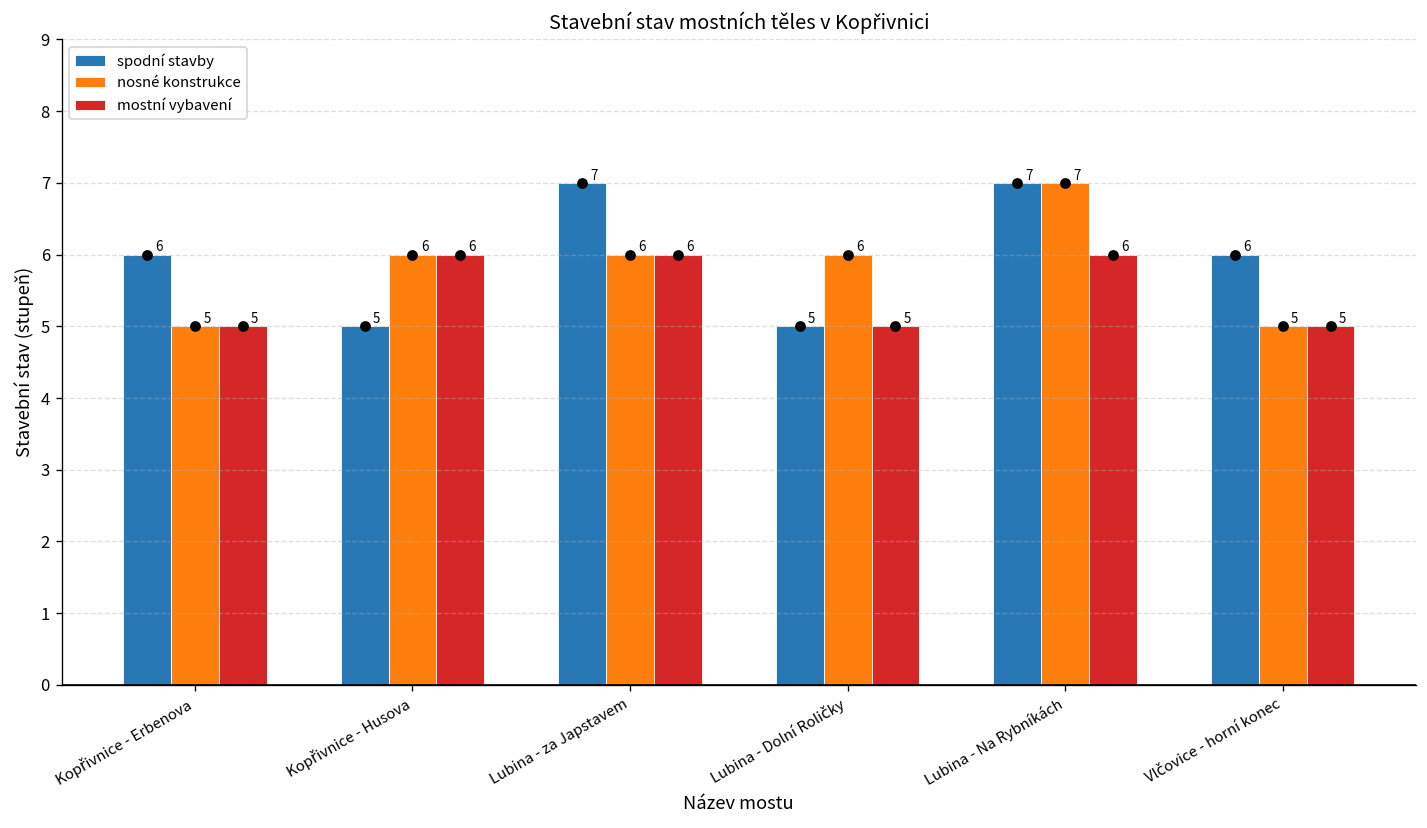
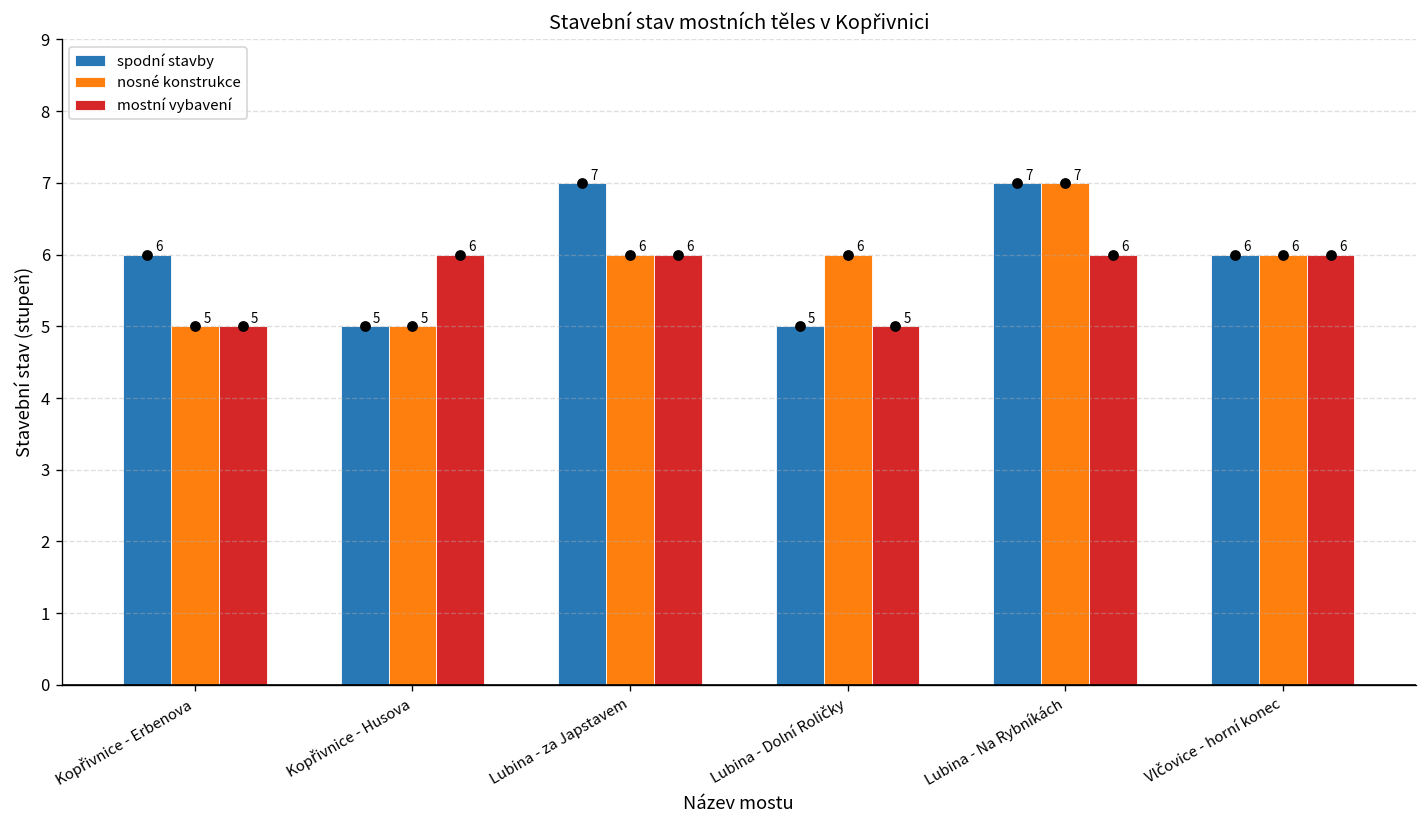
  {
    "spodní stavby": {
      "Kopřivnice - Erbenova": 6,
      "Kopřivnice - Husova": 5,
      "Lubina - za Japstavem": 7,
      "Lubina - Dolní Roličky": 5,
      "Lubina - Na Rybníkách": 7,
      "Vlčovice - horní konec": 6
    },
    "nosné konstrukce": {
      "Kopřivnice - Erbenova": 5,
-     "Kopřivnice - Husova": 6,
+     "Kopřivnice - Husova": 5,
      "Lubina - za Japstavem": 6,
      "Lubina - Dolní Roličky": 6,
      "Lubina - Na Rybníkách": 7,
-     "Vlčovice - horní konec": 5
+     "Vlčovice - horní konec": 6
    },
    "mostní vybavení": {
      "Kopřivnice - Erbenova": 5,
      "Kopřivnice - Husova": 6,
      "Lubina - za Japstavem": 6,
      "Lubina - Dolní Roličky": 5,
      "Lubina - Na Rybníkách": 6,
-     "Vlčovice - horní konec": 5
+     "Vlčovice - horní konec": 6
    }
  }
